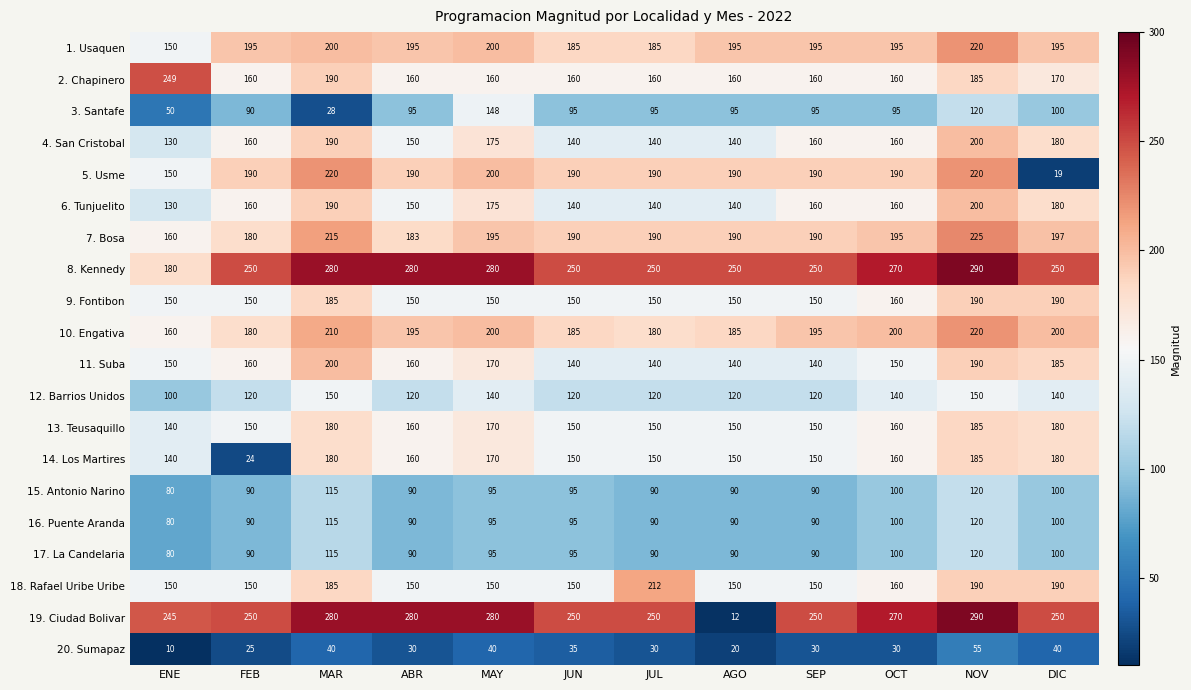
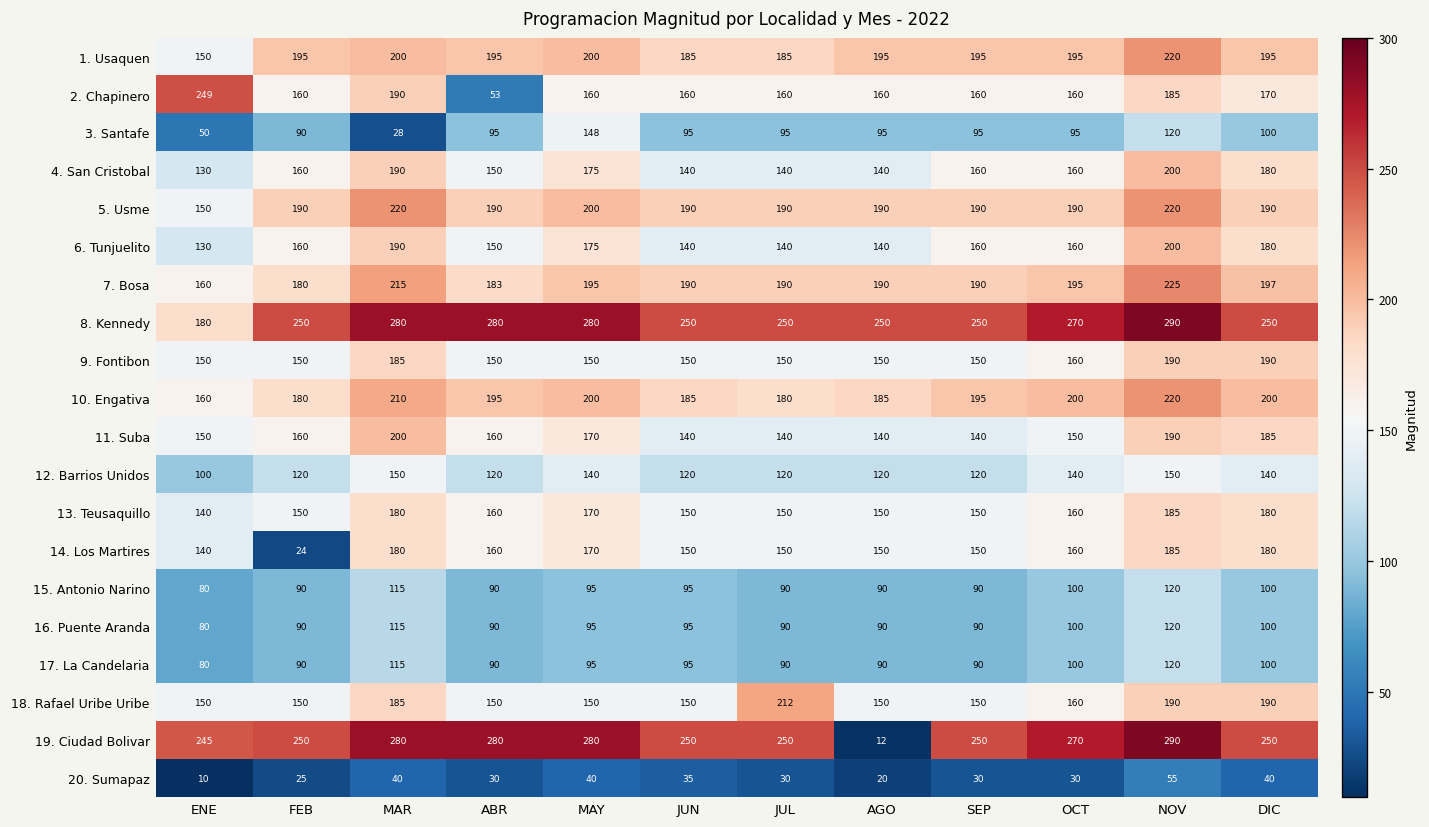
  {
    "2. Chapinero": {
      "ENE": 249,
      "FEB": 160,
      "MAR": 190,
-     "ABR": 160,
+     "ABR": 53,
      "MAY": 160,
      "JUN": 160,
      "JUL": 160,
      "AGO": 160,
      "SEP": 160,
      "OCT": 160,
      "NOV": 185,
      "DIC": 170
    },
    "5. Usme": {
      "ENE": 150,
      "FEB": 190,
      "MAR": 220,
      "ABR": 190,
      "MAY": 200,
      "JUN": 190,
      "JUL": 190,
      "AGO": 190,
      "SEP": 190,
      "OCT": 190,
      "NOV": 220,
-     "DIC": 19
+     "DIC": 190
    }
  }
